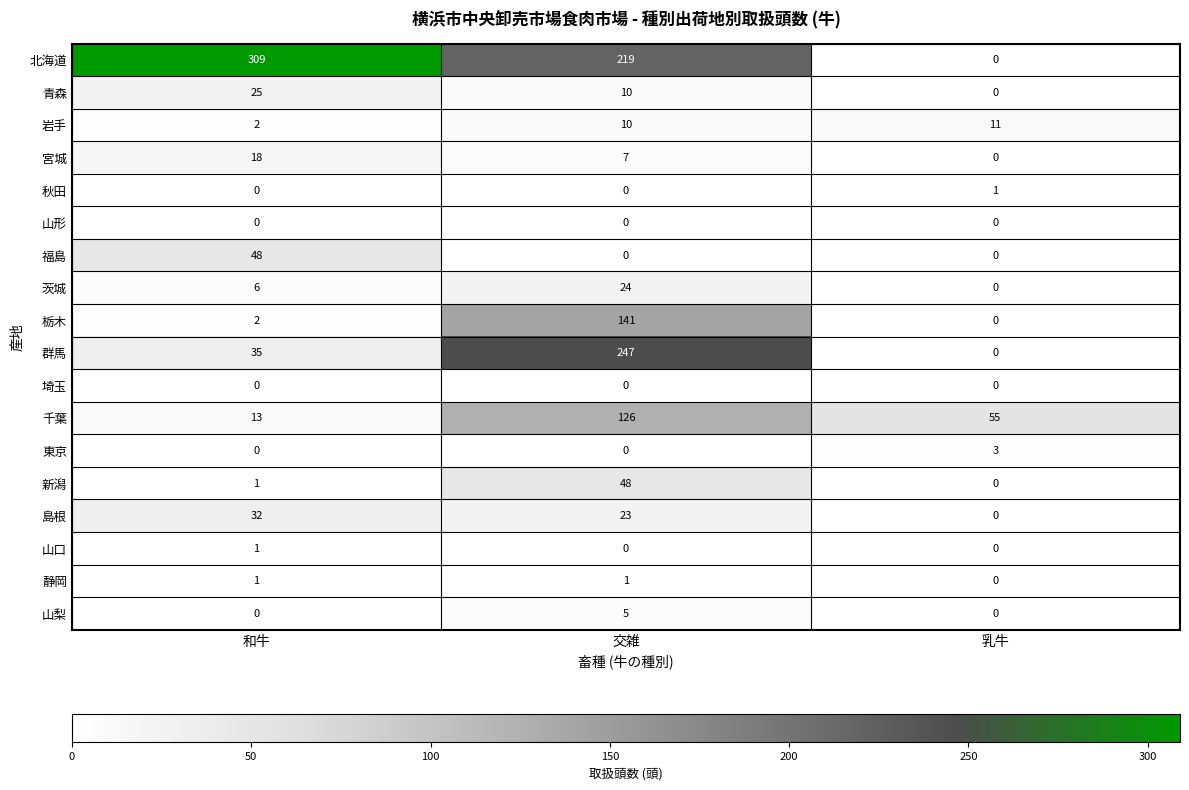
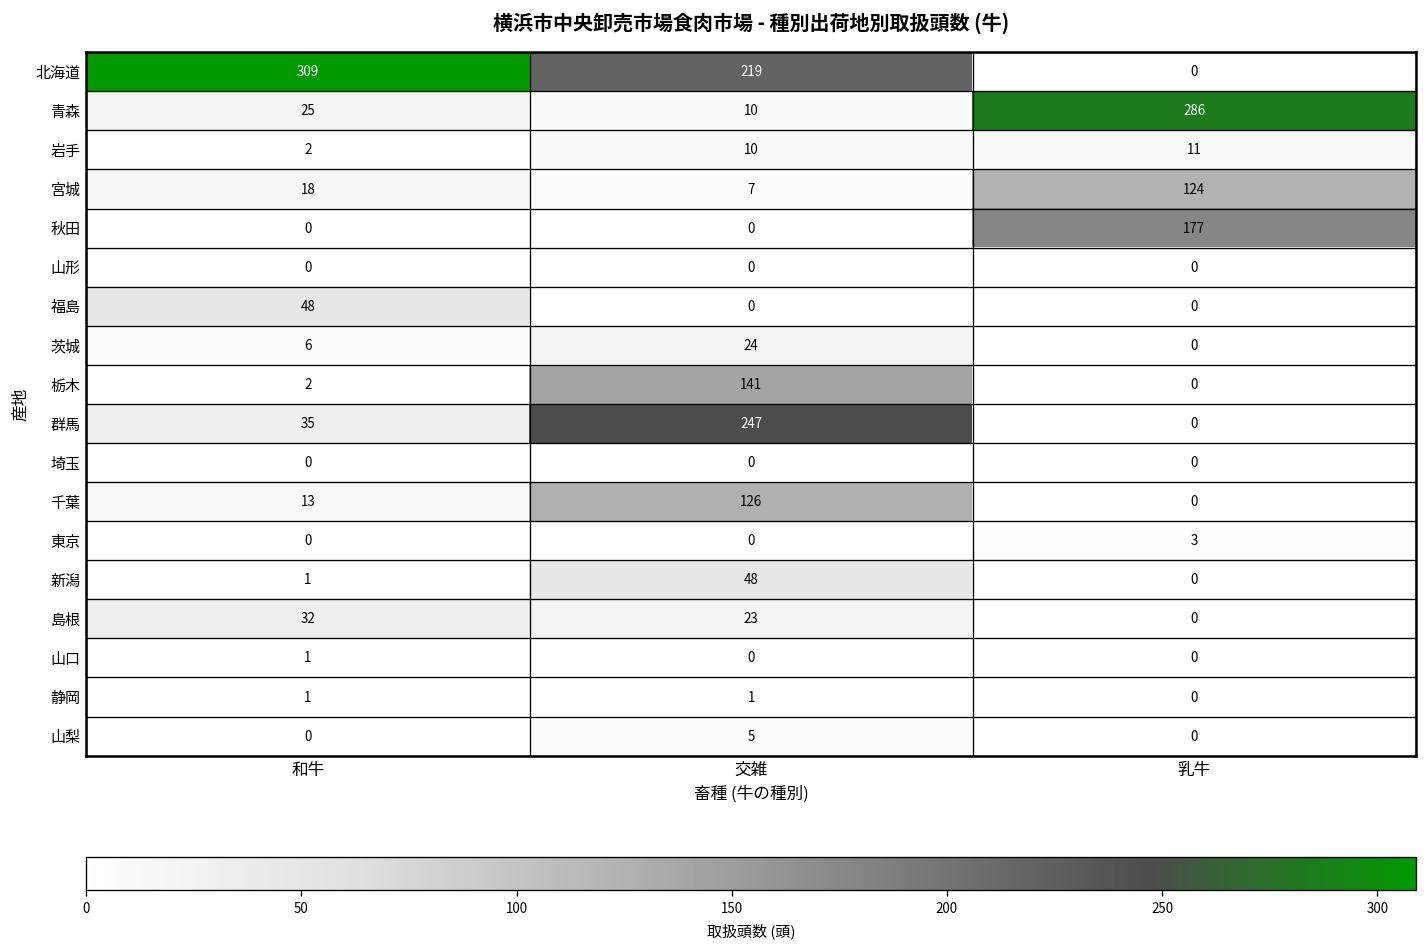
  {
    "北海道": {
      "和牛": 309,
      "交雑": 219,
      "乳牛": 0
    },
    "青森": {
      "和牛": 25,
      "交雑": 10,
-     "乳牛": 0
+     "乳牛": 286
    },
    "岩手": {
      "和牛": 2,
      "交雑": 10,
      "乳牛": 11
    },
    "宮城": {
      "和牛": 18,
      "交雑": 7,
-     "乳牛": 0
+     "乳牛": 124
    },
    "秋田": {
      "和牛": 0,
      "交雑": 0,
-     "乳牛": 1
+     "乳牛": 177
    },
    "山形": {
      "和牛": 0,
      "交雑": 0,
      "乳牛": 0
    },
    "福島": {
      "和牛": 48,
      "交雑": 0,
      "乳牛": 0
    },
    "茨城": {
      "和牛": 6,
      "交雑": 24,
      "乳牛": 0
    },
    "栃木": {
      "和牛": 2,
      "交雑": 141,
      "乳牛": 0
    },
    "群馬": {
      "和牛": 35,
      "交雑": 247,
      "乳牛": 0
    },
    "埼玉": {
      "和牛": 0,
      "交雑": 0,
      "乳牛": 0
    },
    "千葉": {
      "和牛": 13,
      "交雑": 126,
-     "乳牛": 55
+     "乳牛": 0
    },
    "東京": {
      "和牛": 0,
      "交雑": 0,
      "乳牛": 3
    },
    "新潟": {
      "和牛": 1,
      "交雑": 48,
      "乳牛": 0
    },
    "島根": {
      "和牛": 32,
      "交雑": 23,
      "乳牛": 0
    },
    "山口": {
      "和牛": 1,
      "交雑": 0,
      "乳牛": 0
    },
    "静岡": {
      "和牛": 1,
      "交雑": 1,
      "乳牛": 0
    },
    "山梨": {
      "和牛": 0,
      "交雑": 5,
      "乳牛": 0
    }
  }
